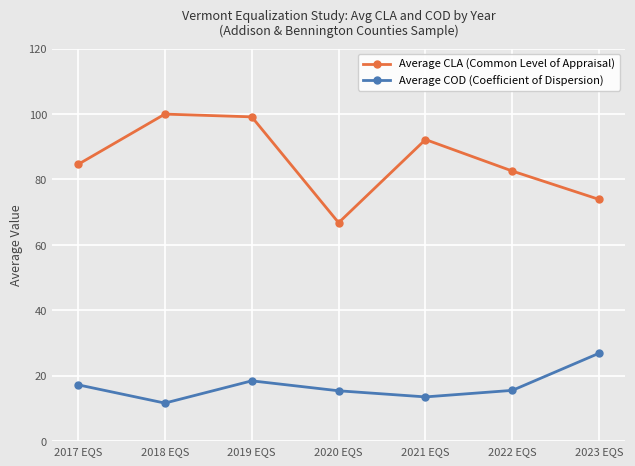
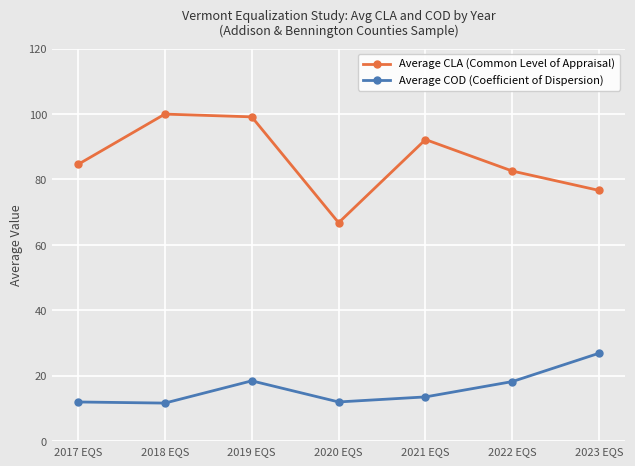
  {
    "Average CLA (Common Level of Appraisal)": {
      "2017 EQS": 85,
      "2018 EQS": 100,
      "2019 EQS": 99,
      "2020 EQS": 67,
      "2021 EQS": 92,
      "2022 EQS": 83,
-     "2023 EQS": 74
+     "2023 EQS": 77
    },
    "Average COD (Coefficient of Dispersion)": {
-     "2017 EQS": 17,
+     "2017 EQS": 12,
      "2018 EQS": 12,
      "2019 EQS": 18,
-     "2020 EQS": 15,
+     "2020 EQS": 12,
      "2021 EQS": 14,
-     "2022 EQS": 16,
+     "2022 EQS": 18,
      "2023 EQS": 27
    }
  }
